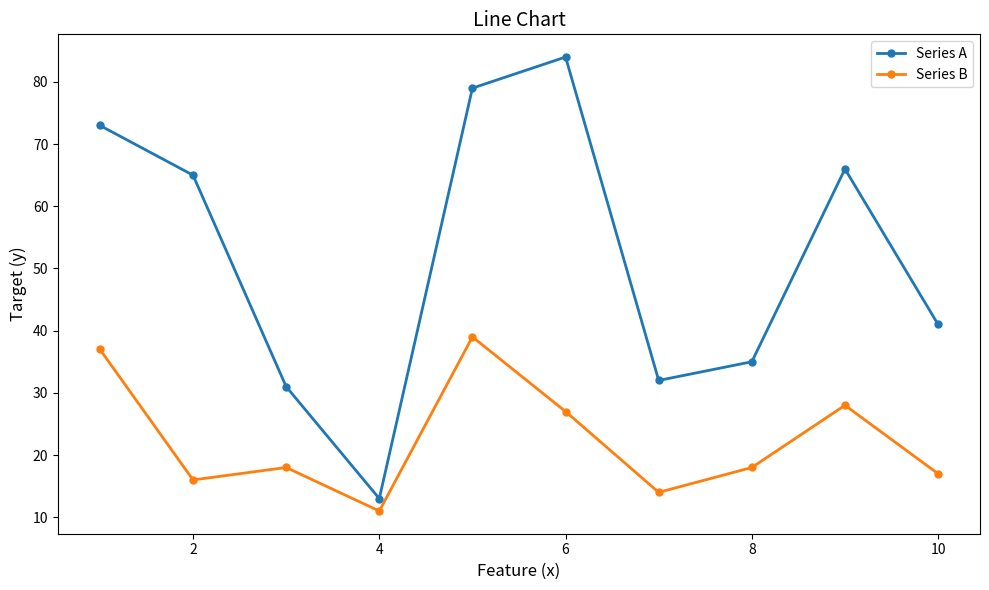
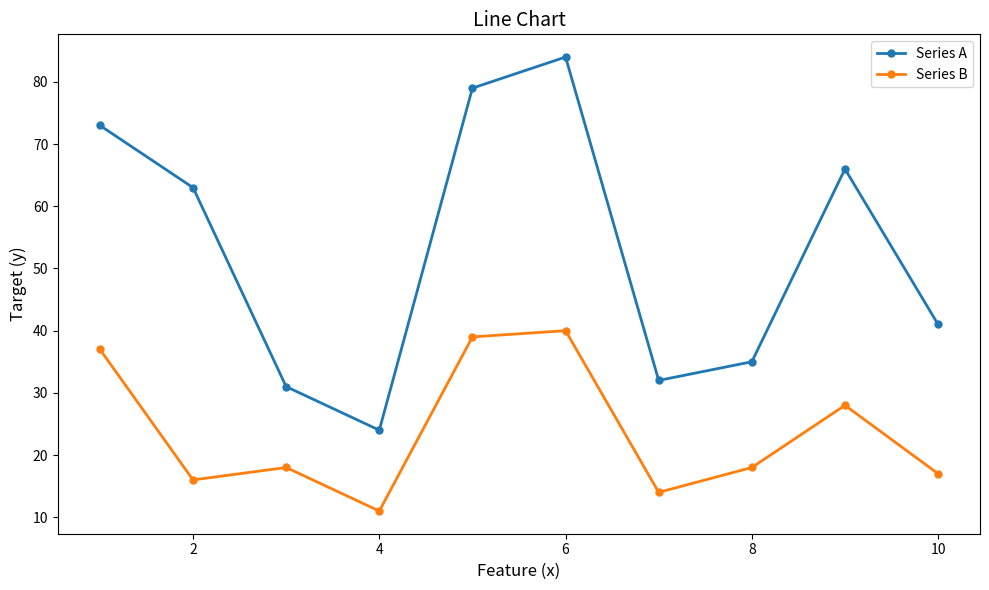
  {
    "Series A": {
-     "2": 65,
-     "4": 13,
+     "2": 63,
+     "4": 24,
      "6": 84,
      "8": 35,
      "10": 41
    },
    "Series B": {
      "2": 16,
      "4": 11,
-     "6": 27,
+     "6": 40,
      "8": 18,
      "10": 17
    }
  }
